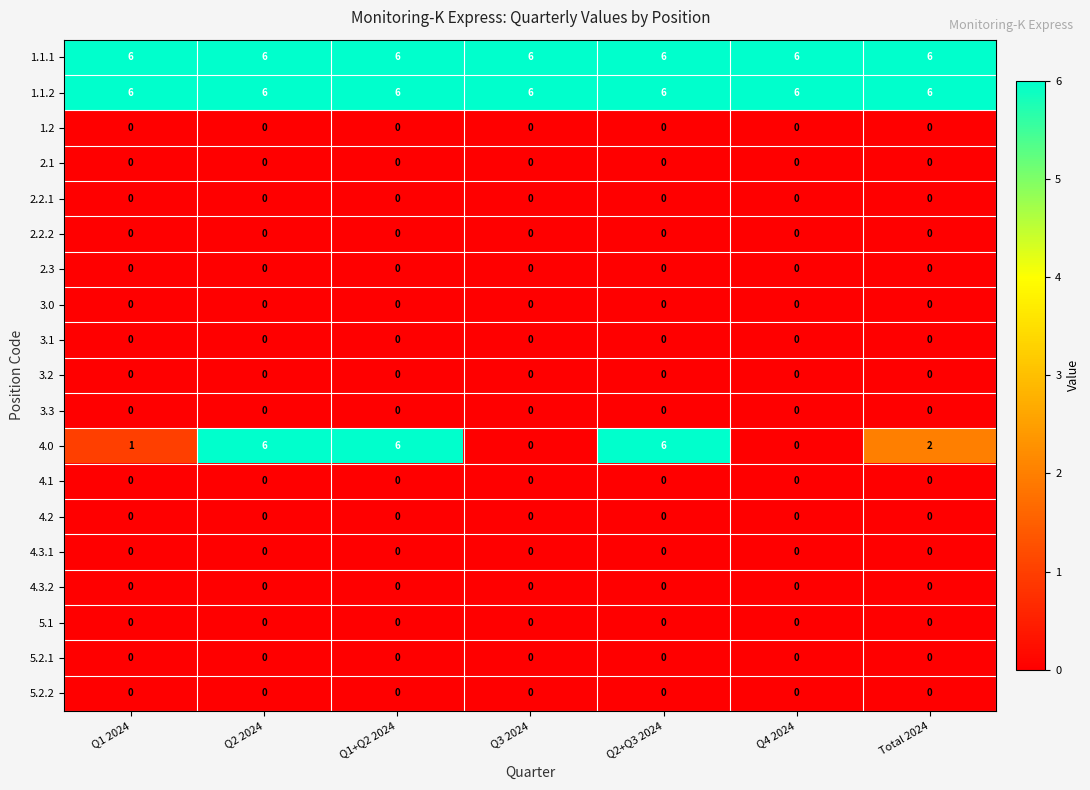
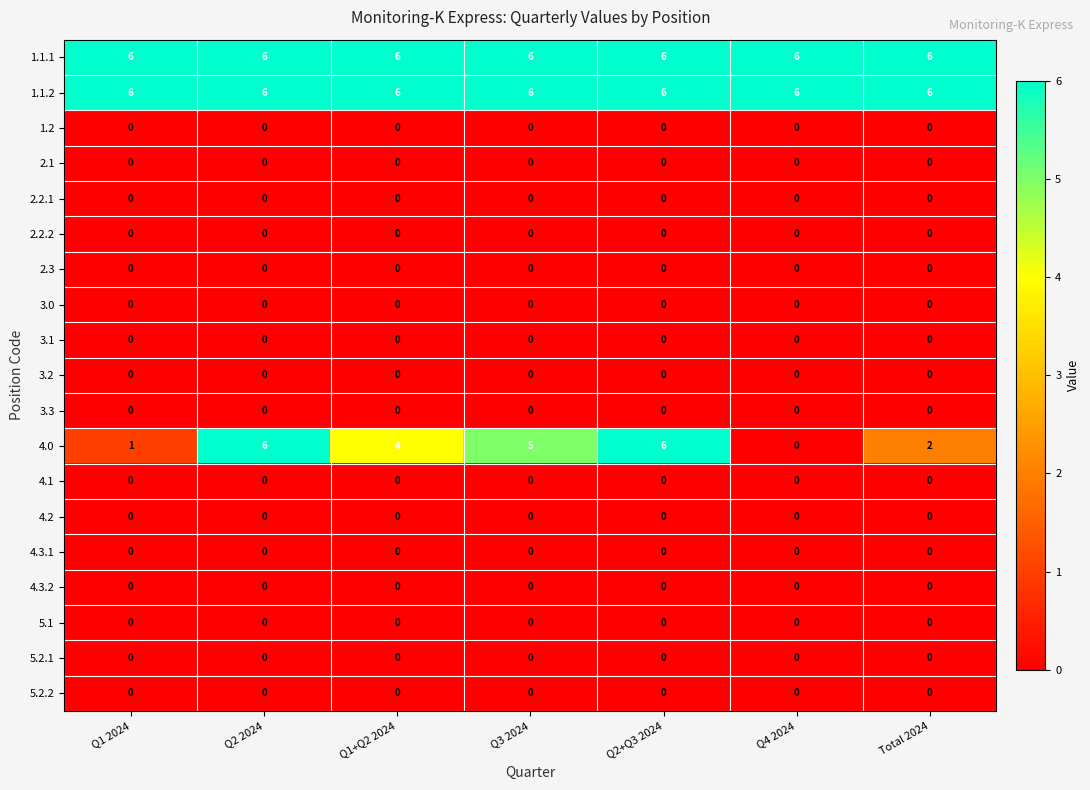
  {
    "1.1.1": {
      "Q1 2024": 6,
      "Q2 2024": 6,
      "Q1+Q2 2024": 6,
      "Q3 2024": 6,
      "Q2+Q3 2024": 6,
      "Q4 2024": 6,
      "Total 2024": 6
    },
    "1.1.2": {
      "Q1 2024": 6,
      "Q2 2024": 6,
      "Q1+Q2 2024": 6,
      "Q3 2024": 6,
      "Q2+Q3 2024": 6,
      "Q4 2024": 6,
      "Total 2024": 6
    },
    "1.2": {
      "Q1 2024": 0,
      "Q2 2024": 0,
      "Q1+Q2 2024": 0,
      "Q3 2024": 0,
      "Q2+Q3 2024": 0,
      "Q4 2024": 0,
      "Total 2024": 0
    },
    "2.1": {
      "Q1 2024": 0,
      "Q2 2024": 0,
      "Q1+Q2 2024": 0,
      "Q3 2024": 0,
      "Q2+Q3 2024": 0,
      "Q4 2024": 0,
      "Total 2024": 0
    },
    "2.2.1": {
      "Q1 2024": 0,
      "Q2 2024": 0,
      "Q1+Q2 2024": 0,
      "Q3 2024": 0,
      "Q2+Q3 2024": 0,
      "Q4 2024": 0,
      "Total 2024": 0
    },
    "2.2.2": {
      "Q1 2024": 0,
      "Q2 2024": 0,
      "Q1+Q2 2024": 0,
      "Q3 2024": 0,
      "Q2+Q3 2024": 0,
      "Q4 2024": 0,
      "Total 2024": 0
    },
    "2.3": {
      "Q1 2024": 0,
      "Q2 2024": 0,
      "Q1+Q2 2024": 0,
      "Q3 2024": 0,
      "Q2+Q3 2024": 0,
      "Q4 2024": 0,
      "Total 2024": 0
    },
    "3.0": {
      "Q1 2024": 0,
      "Q2 2024": 0,
      "Q1+Q2 2024": 0,
      "Q3 2024": 0,
      "Q2+Q3 2024": 0,
      "Q4 2024": 0,
      "Total 2024": 0
    },
    "3.1": {
      "Q1 2024": 0,
      "Q2 2024": 0,
      "Q1+Q2 2024": 0,
      "Q3 2024": 0,
      "Q2+Q3 2024": 0,
      "Q4 2024": 0,
      "Total 2024": 0
    },
    "3.2": {
      "Q1 2024": 0,
      "Q2 2024": 0,
      "Q1+Q2 2024": 0,
      "Q3 2024": 0,
      "Q2+Q3 2024": 0,
      "Q4 2024": 0,
      "Total 2024": 0
    },
    "3.3": {
      "Q1 2024": 0,
      "Q2 2024": 0,
      "Q1+Q2 2024": 0,
      "Q3 2024": 0,
      "Q2+Q3 2024": 0,
      "Q4 2024": 0,
      "Total 2024": 0
    },
    "4.0": {
      "Q1 2024": 1,
      "Q2 2024": 6,
-     "Q1+Q2 2024": 6,
-     "Q3 2024": 0,
+     "Q1+Q2 2024": 4,
+     "Q3 2024": 5,
      "Q2+Q3 2024": 6,
      "Q4 2024": 0,
      "Total 2024": 2
    },
    "4.1": {
      "Q1 2024": 0,
      "Q2 2024": 0,
      "Q1+Q2 2024": 0,
      "Q3 2024": 0,
      "Q2+Q3 2024": 0,
      "Q4 2024": 0,
      "Total 2024": 0
    },
    "4.2": {
      "Q1 2024": 0,
      "Q2 2024": 0,
      "Q1+Q2 2024": 0,
      "Q3 2024": 0,
      "Q2+Q3 2024": 0,
      "Q4 2024": 0,
      "Total 2024": 0
    },
    "4.3.1": {
      "Q1 2024": 0,
      "Q2 2024": 0,
      "Q1+Q2 2024": 0,
      "Q3 2024": 0,
      "Q2+Q3 2024": 0,
      "Q4 2024": 0,
      "Total 2024": 0
    },
    "4.3.2": {
      "Q1 2024": 0,
      "Q2 2024": 0,
      "Q1+Q2 2024": 0,
      "Q3 2024": 0,
      "Q2+Q3 2024": 0,
      "Q4 2024": 0,
      "Total 2024": 0
    },
    "5.1": {
      "Q1 2024": 0,
      "Q2 2024": 0,
      "Q1+Q2 2024": 0,
      "Q3 2024": 0,
      "Q2+Q3 2024": 0,
      "Q4 2024": 0,
      "Total 2024": 0
    },
    "5.2.1": {
      "Q1 2024": 0,
      "Q2 2024": 0,
      "Q1+Q2 2024": 0,
      "Q3 2024": 0,
      "Q2+Q3 2024": 0,
      "Q4 2024": 0,
      "Total 2024": 0
    },
    "5.2.2": {
      "Q1 2024": 0,
      "Q2 2024": 0,
      "Q1+Q2 2024": 0,
      "Q3 2024": 0,
      "Q2+Q3 2024": 0,
      "Q4 2024": 0,
      "Total 2024": 0
    }
  }
